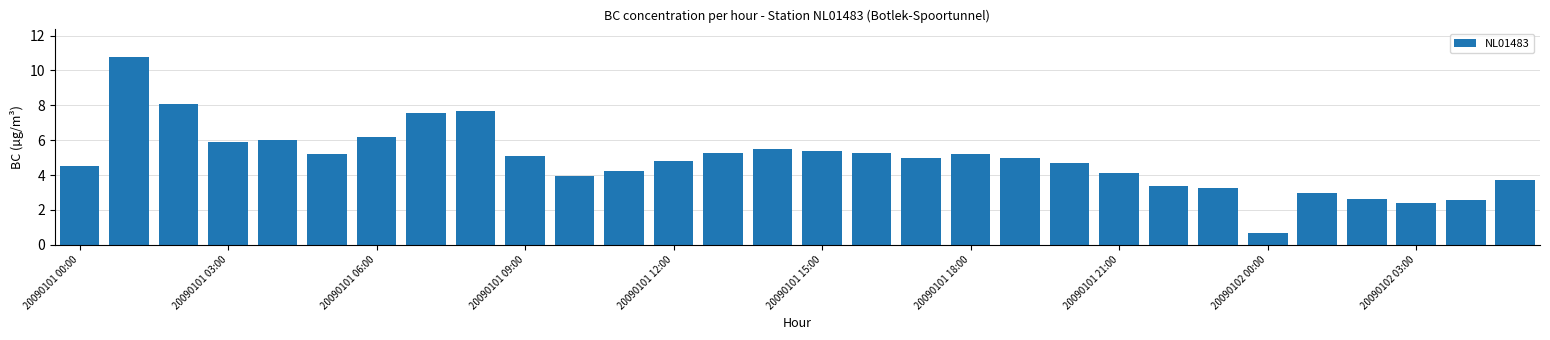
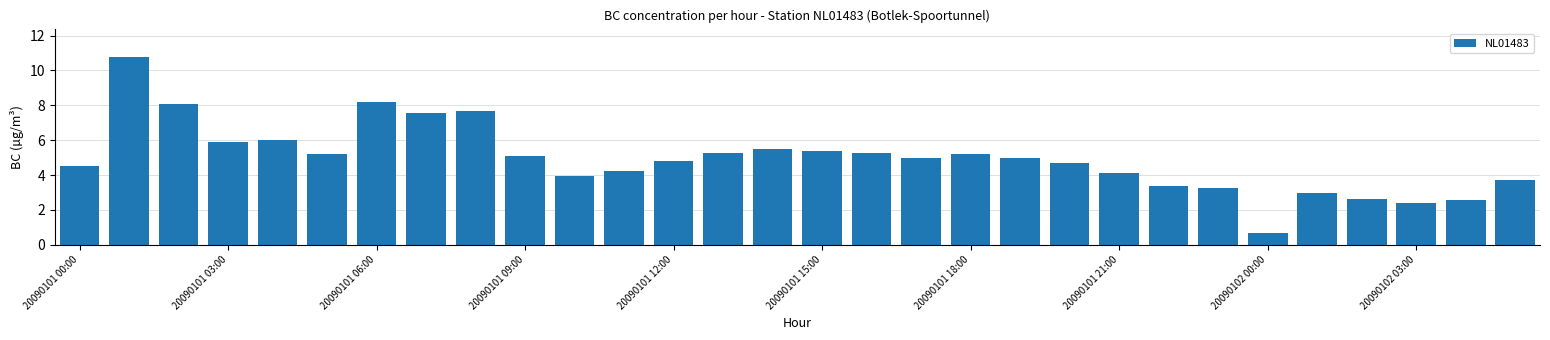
  {
    "20090101 00:00": 4.5,
    "20090101 03:00": 5.9,
-   "20090101 06:00": 6.2,
+   "20090101 06:00": 8.2,
    "20090101 09:00": 5.1,
    "20090101 12:00": 4.8,
    "20090101 15:00": 5.4,
    "20090101 18:00": 5.2,
    "20090101 21:00": 4.1,
    "20090102 00:00": 0.7,
    "20090102 03:00": 2.4
  }
